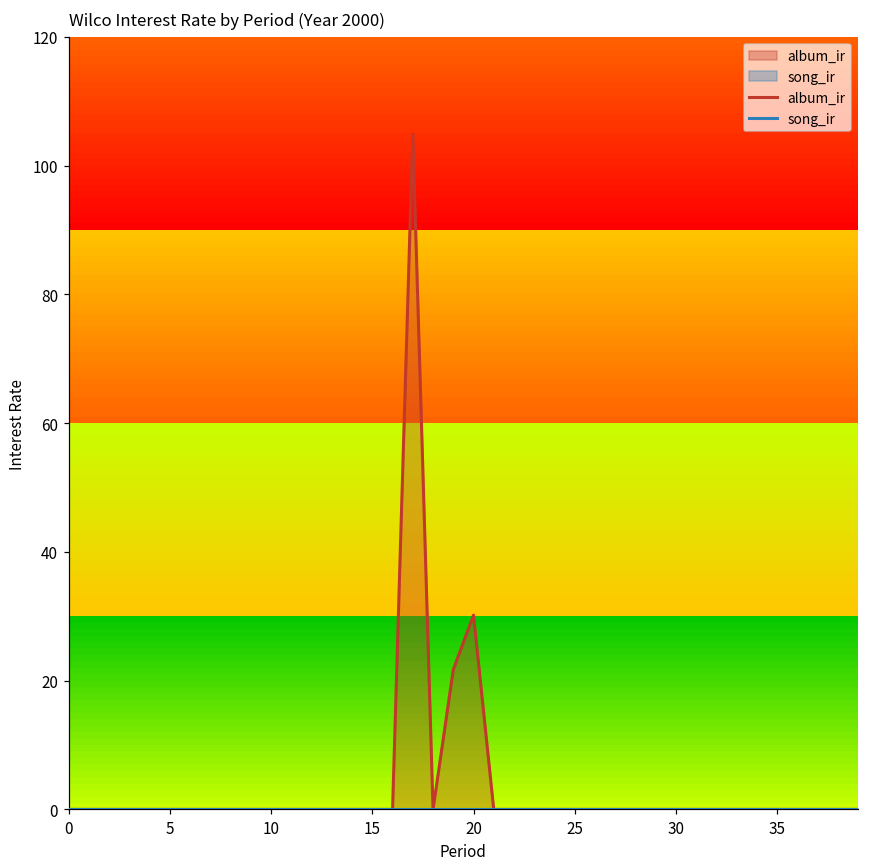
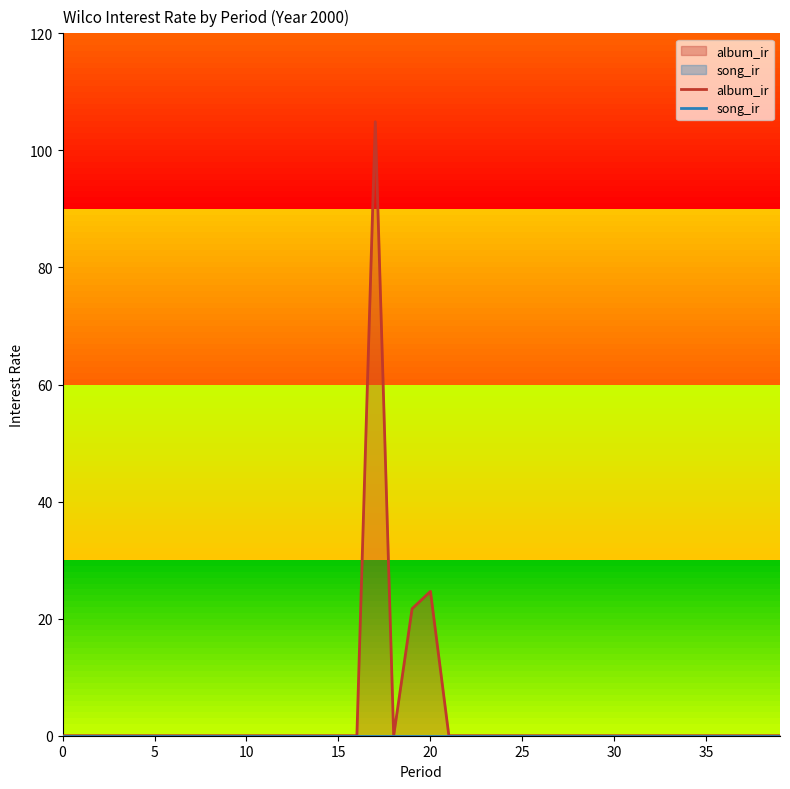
  {
    "album_ir": {
-     "20": 30
+     "20": 25
    },
    "song_ir": {
      "20": 0
    }
  }
